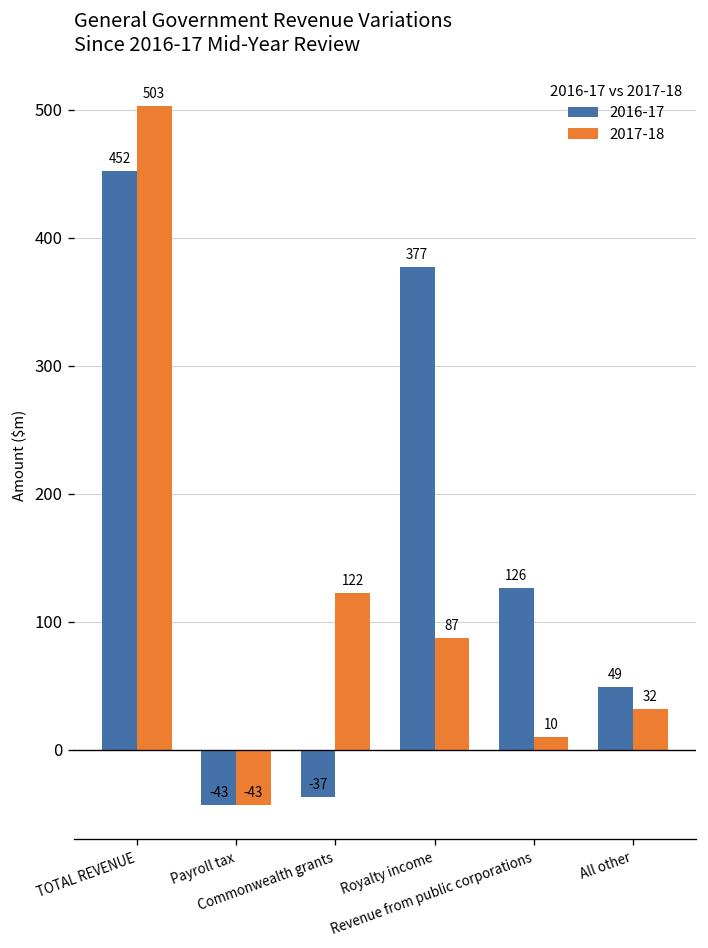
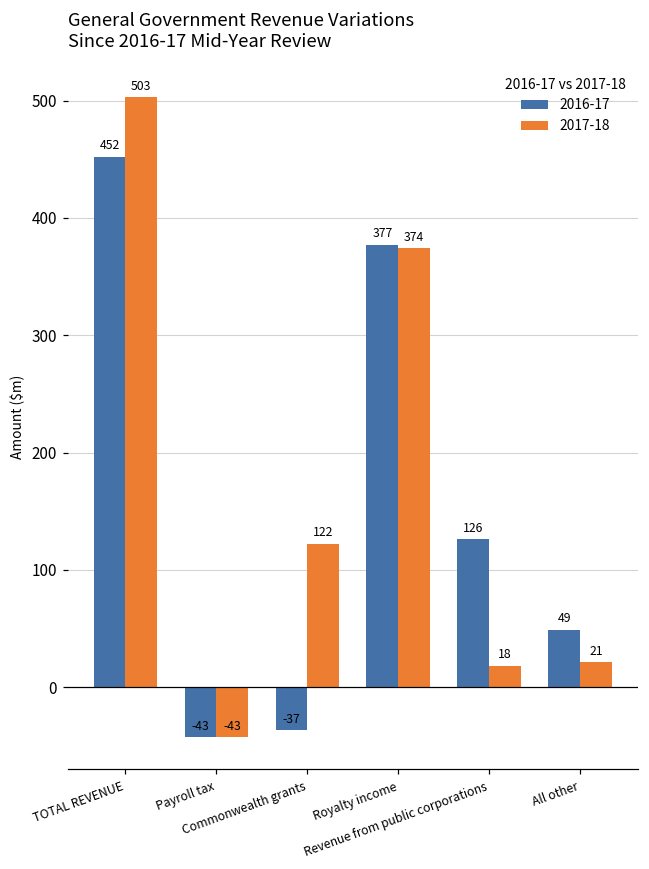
  {
    "2016-17": {
      "TOTAL REVENUE": 452,
      "Payroll tax": -43,
      "Commonwealth grants": -37,
      "Royalty income": 377,
      "Revenue from public corporations": 126,
      "All other": 49
    },
    "2017-18": {
      "TOTAL REVENUE": 503,
      "Payroll tax": -43,
      "Commonwealth grants": 122,
-     "Royalty income": 87,
-     "Revenue from public corporations": 10,
-     "All other": 32
+     "Royalty income": 374,
+     "Revenue from public corporations": 18,
+     "All other": 21
    }
  }
